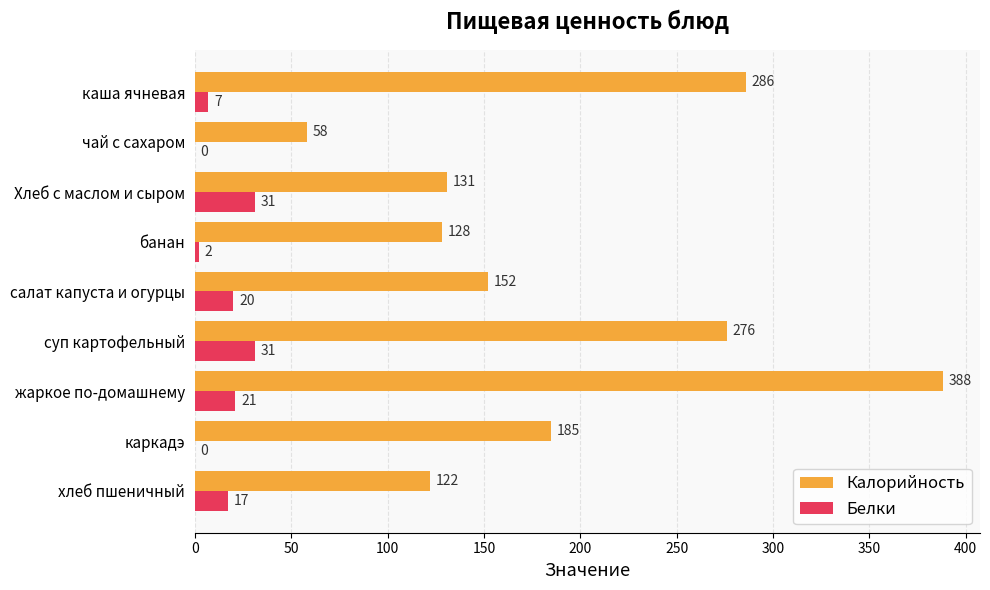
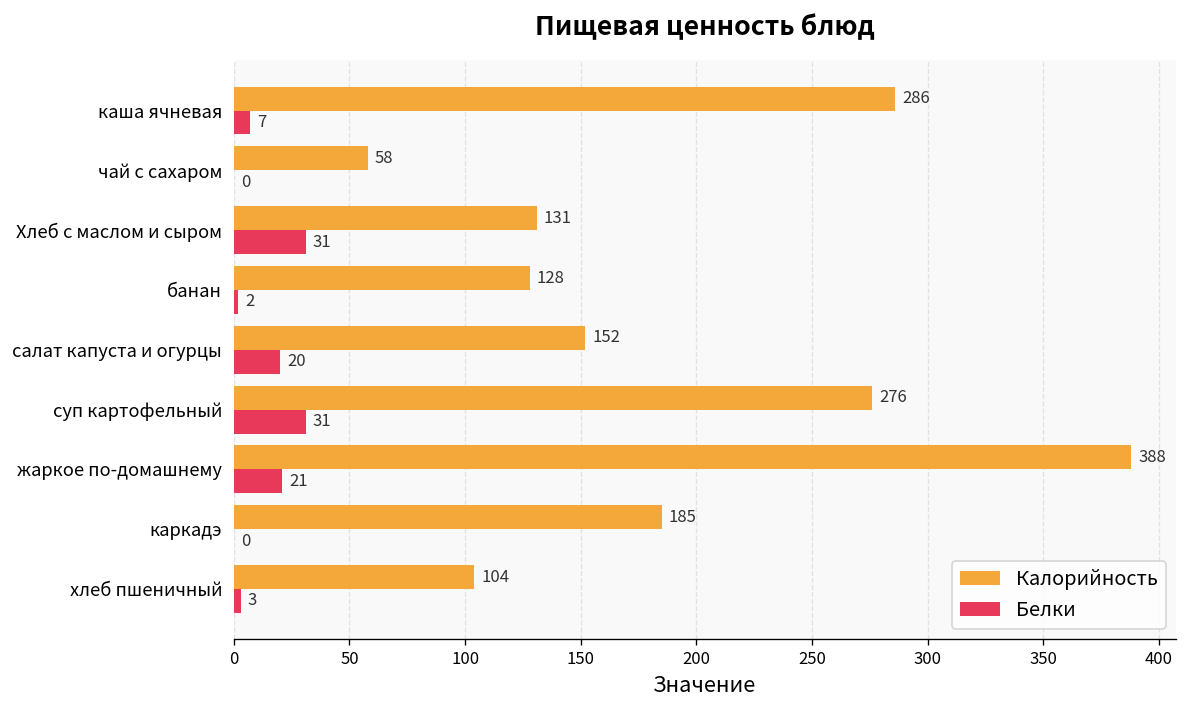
  {
    "Калорийность": {
      "каша ячневая": 286,
      "чай с сахаром": 58,
      "Хлеб с маслом и сыром": 131,
      "банан": 128,
      "салат капуста и огурцы": 152,
      "суп картофельный": 276,
      "жаркое по-домашнему": 388,
      "каркадэ": 185,
-     "хлеб пшеничный": 122
+     "хлеб пшеничный": 104
    },
    "Белки": {
      "каша ячневая": 7,
      "чай с сахаром": 0,
      "Хлеб с маслом и сыром": 31,
      "банан": 2,
      "салат капуста и огурцы": 20,
      "суп картофельный": 31,
      "жаркое по-домашнему": 21,
      "каркадэ": 0,
-     "хлеб пшеничный": 17
+     "хлеб пшеничный": 3
    }
  }
